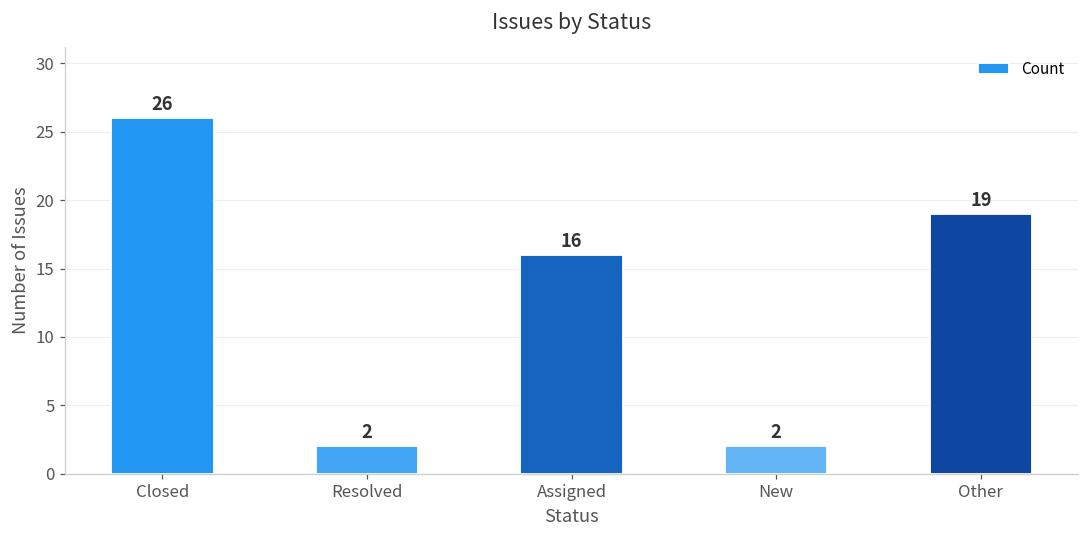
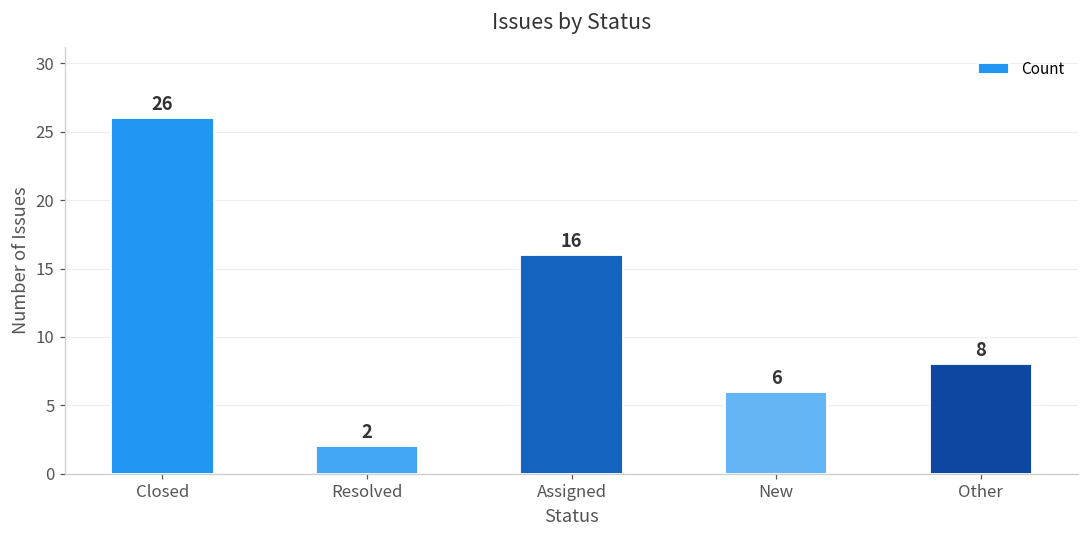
  {
    "Closed": 26,
    "Resolved": 2,
    "Assigned": 16,
-   "New": 2,
-   "Other": 19
+   "New": 6,
+   "Other": 8
  }
